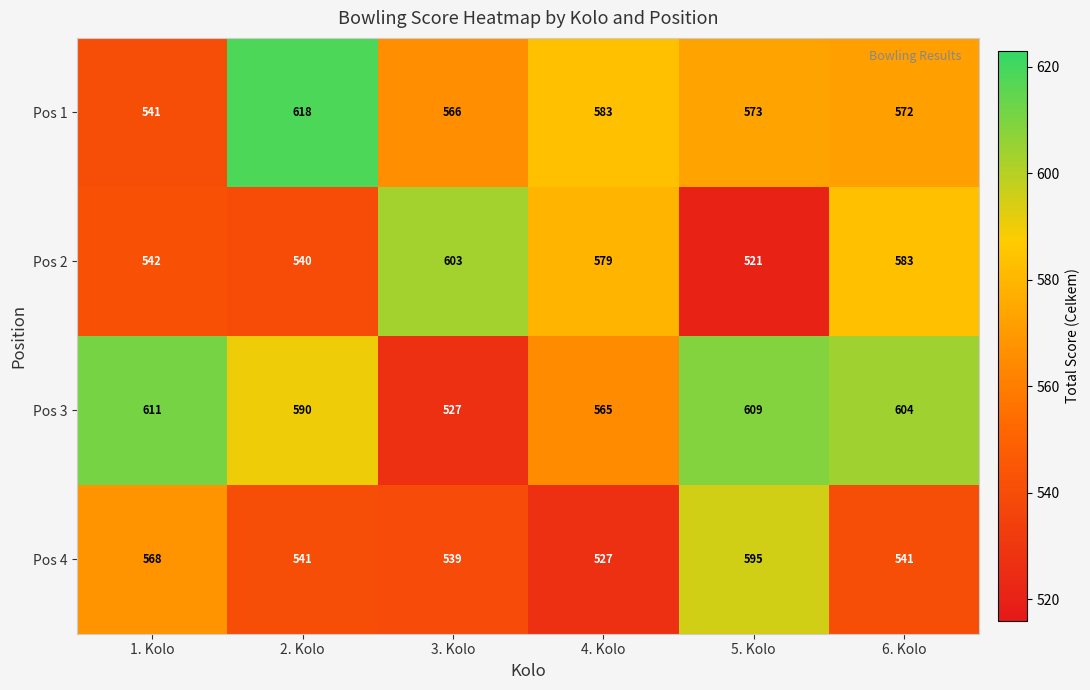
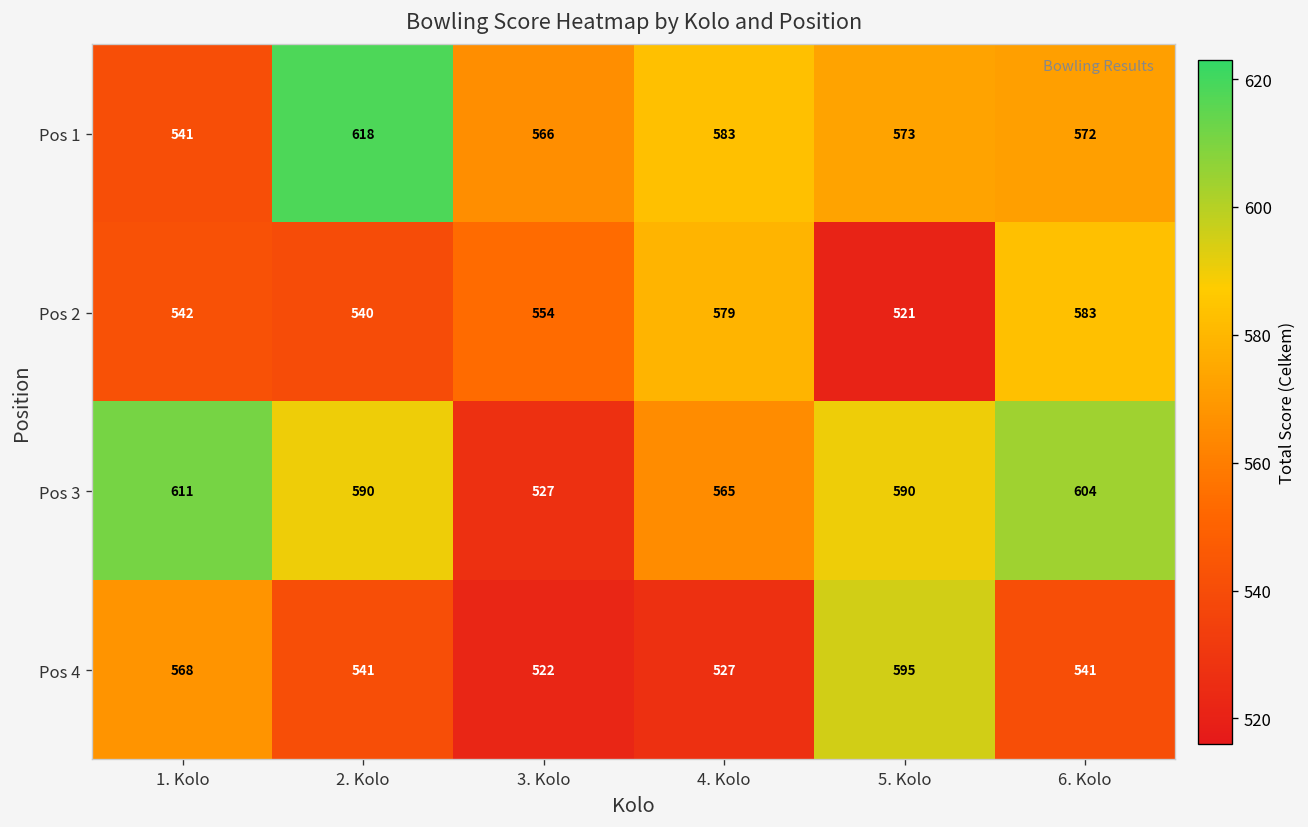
  {
    "Pos 1": {
      "1. Kolo": 541,
      "2. Kolo": 618,
      "3. Kolo": 566,
      "4. Kolo": 583,
      "5. Kolo": 573
    },
    "Pos 2": {
      "1. Kolo": 542,
      "2. Kolo": 540,
-     "3. Kolo": 603,
+     "3. Kolo": 554,
      "4. Kolo": 579,
      "5. Kolo": 521,
      "6. Kolo": 583
    },
    "Pos 3": {
      "1. Kolo": 611,
      "2. Kolo": 590,
      "3. Kolo": 527,
      "4. Kolo": 565,
-     "5. Kolo": 609,
+     "5. Kolo": 590,
      "6. Kolo": 604
    },
    "Pos 4": {
      "1. Kolo": 568,
      "2. Kolo": 541,
-     "3. Kolo": 539,
+     "3. Kolo": 522,
      "4. Kolo": 527,
      "5. Kolo": 595,
      "6. Kolo": 541
    }
  }
